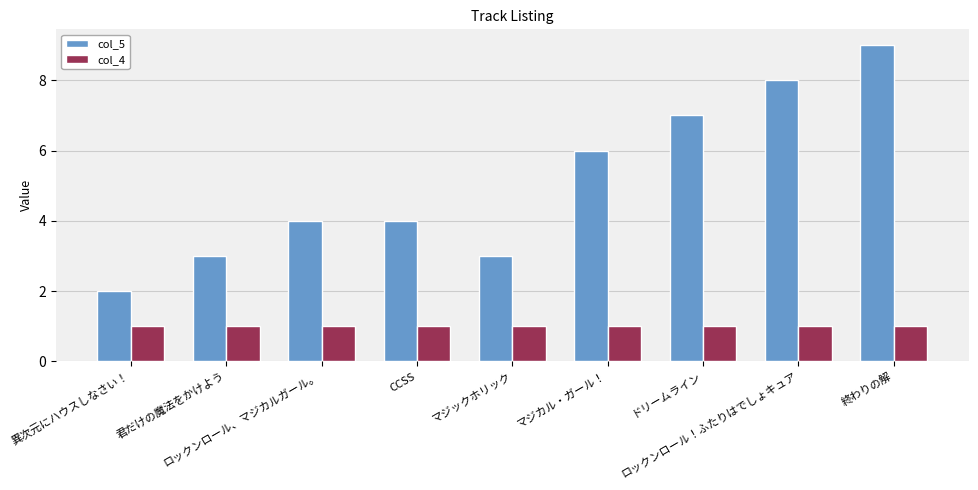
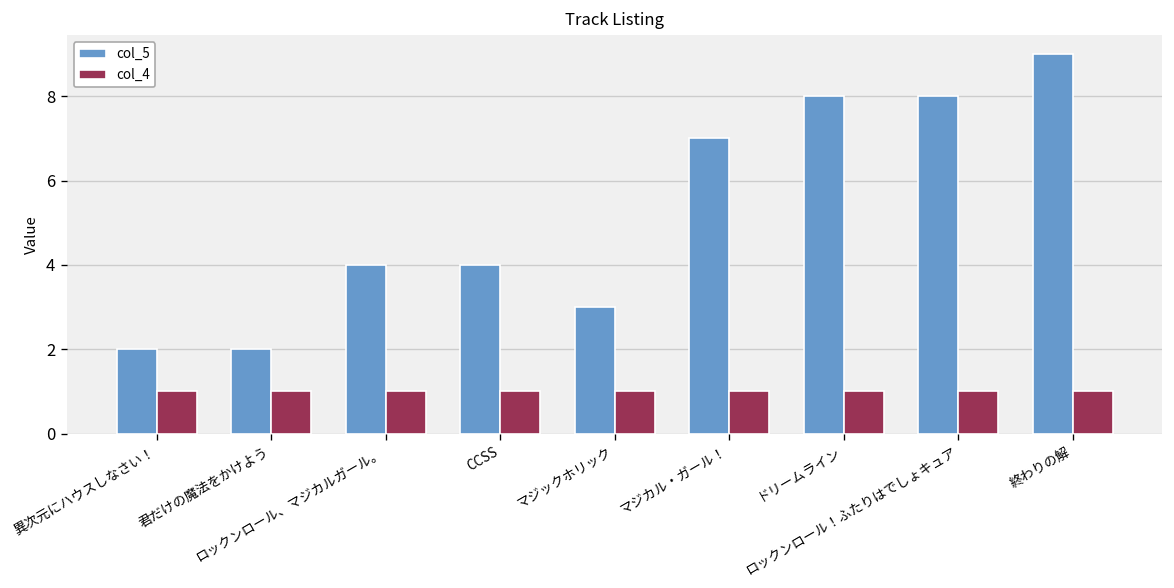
  {
    "col_5": {
      "異次元にハウスしなさい！": 2,
-     "君だけの魔法をかけよう": 3,
+     "君だけの魔法をかけよう": 2,
      "ロックンロール、マジカルガール。": 4,
      "CCSS": 4,
      "マジックホリック": 3,
-     "マジカル・ガール！": 6,
-     "ドリームライン": 7,
+     "マジカル・ガール！": 7,
+     "ドリームライン": 8,
      "ロックンロール！ふたりはでしょキュア": 8,
      "終わりの解": 9
    },
    "col_4": {
      "異次元にハウスしなさい！": 1,
      "君だけの魔法をかけよう": 1,
      "ロックンロール、マジカルガール。": 1,
      "CCSS": 1,
      "マジックホリック": 1,
      "マジカル・ガール！": 1,
      "ドリームライン": 1,
      "ロックンロール！ふたりはでしょキュア": 1,
      "終わりの解": 1
    }
  }
